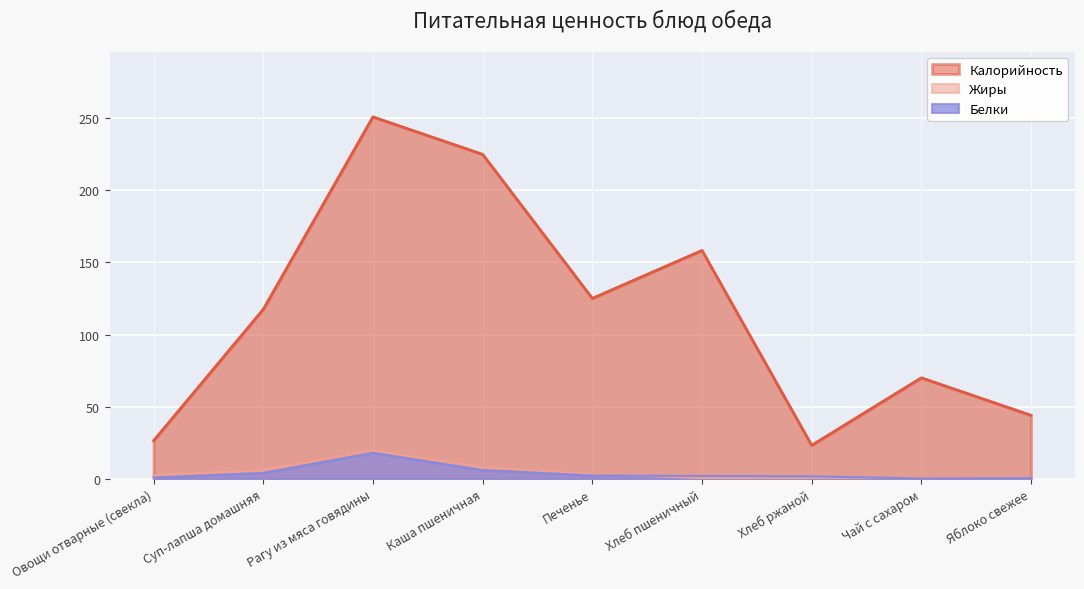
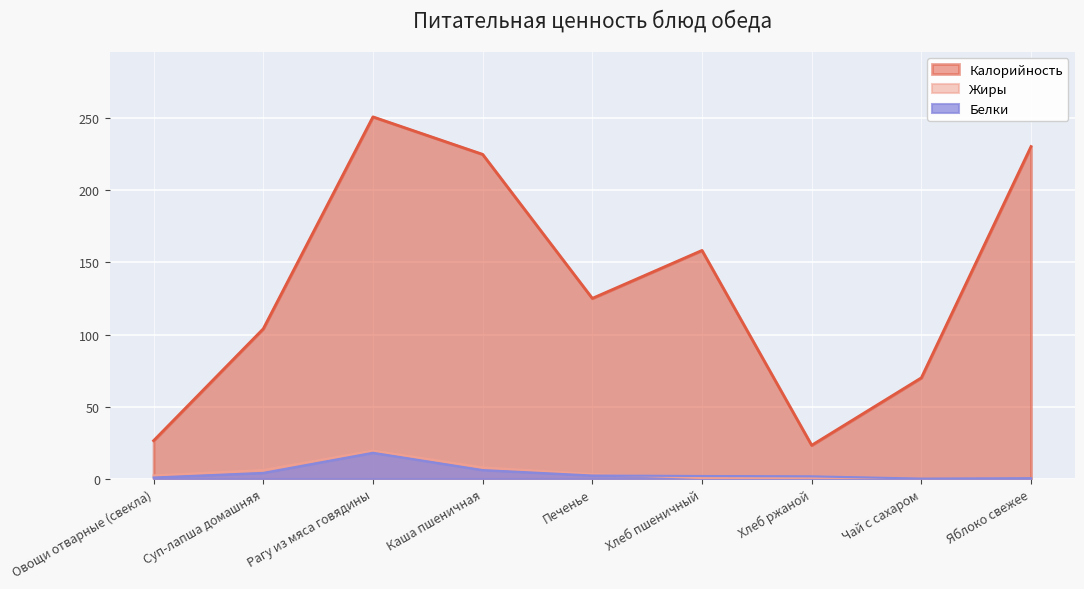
  {
    "Калорийность": {
      "Овощи отварные (свекла)": 26,
-     "Суп-лапша домашняя": 118,
+     "Суп-лапша домашняя": 104,
      "Рагу из мяса говядины": 251,
      "Каша пшеничная": 225,
      "Печенье": 125,
      "Хлеб пшеничный": 158,
      "Хлеб ржаной": 23,
      "Чай с сахаром": 70,
-     "Яблоко свежее": 44
+     "Яблоко свежее": 230
    },
    "Жиры": {
      "Суп-лапша домашняя": 6,
      "Каша пшеничная": 8
    },
    "Белки": {
      "Суп-лапша домашняя": 4,
      "Каша пшеничная": 6
    }
  }
